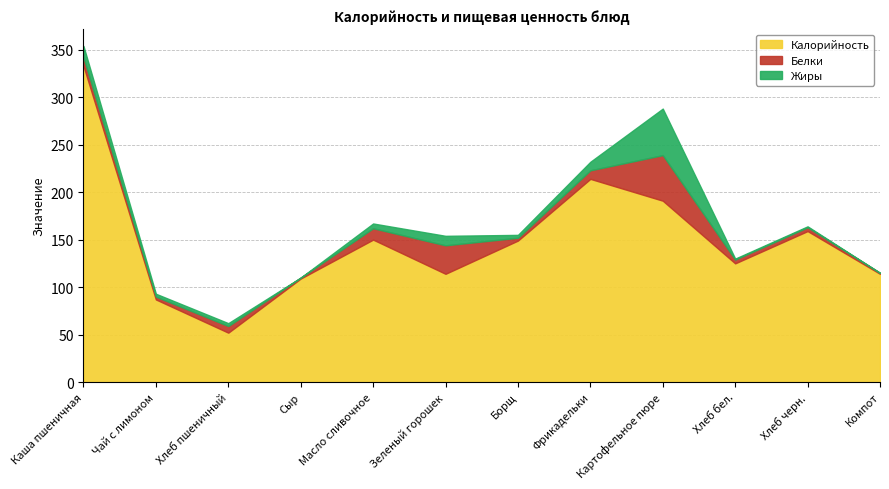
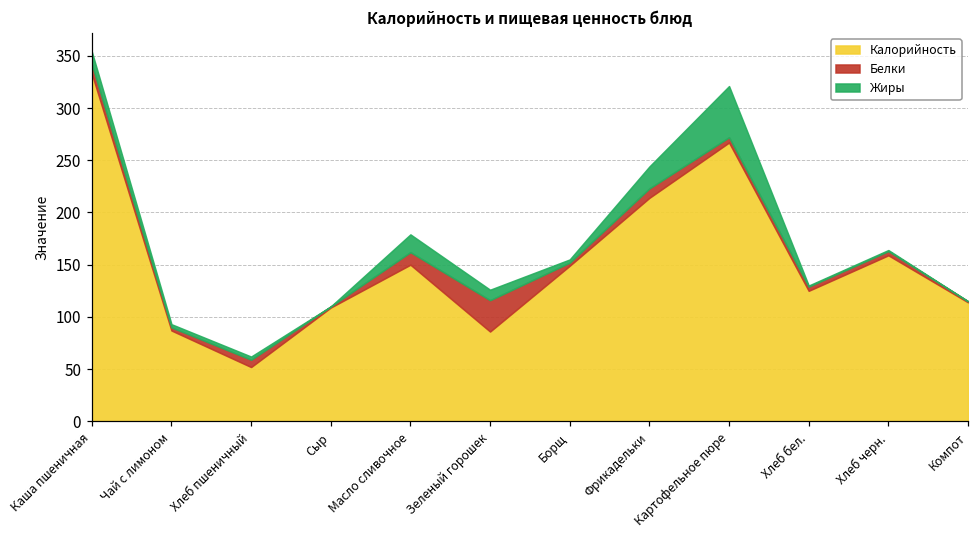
  {
    "Калорийность": {
      "Каша пшеничная": 330,
      "Чай с лимоном": 90,
      "Хлеб пшеничный": 50,
      "Масло сливочное": 150,
-     "Зеленый горошек": 110,
+     "Зеленый горошек": 90,
      "Борщ": 150,
      "Фрикадельки": 210,
-     "Картофельное пюре": 190,
+     "Картофельное пюре": 270,
      "Хлеб бел.": 130,
      "Хлеб черн.": 160
    },
    "Белки": {
      "Каша пшеничная": 10,
      "Чай с лимоном": 0,
      "Хлеб пшеничный": 10,
      "Масло сливочное": 10,
      "Зеленый горошек": 30,
      "Борщ": 0,
      "Фрикадельки": 10,
-     "Картофельное пюре": 50
+     "Картофельное пюре": 10
    },
    "Жиры": {
      "Каша пшеничная": 10,
      "Чай с лимоном": 0,
      "Хлеб пшеничный": 0,
-     "Масло сливочное": 10,
+     "Масло сливочное": 20,
      "Зеленый горошек": 10,
      "Борщ": 0,
-     "Фрикадельки": 10,
+     "Фрикадельки": 20,
      "Картофельное пюре": 50
    }
  }
